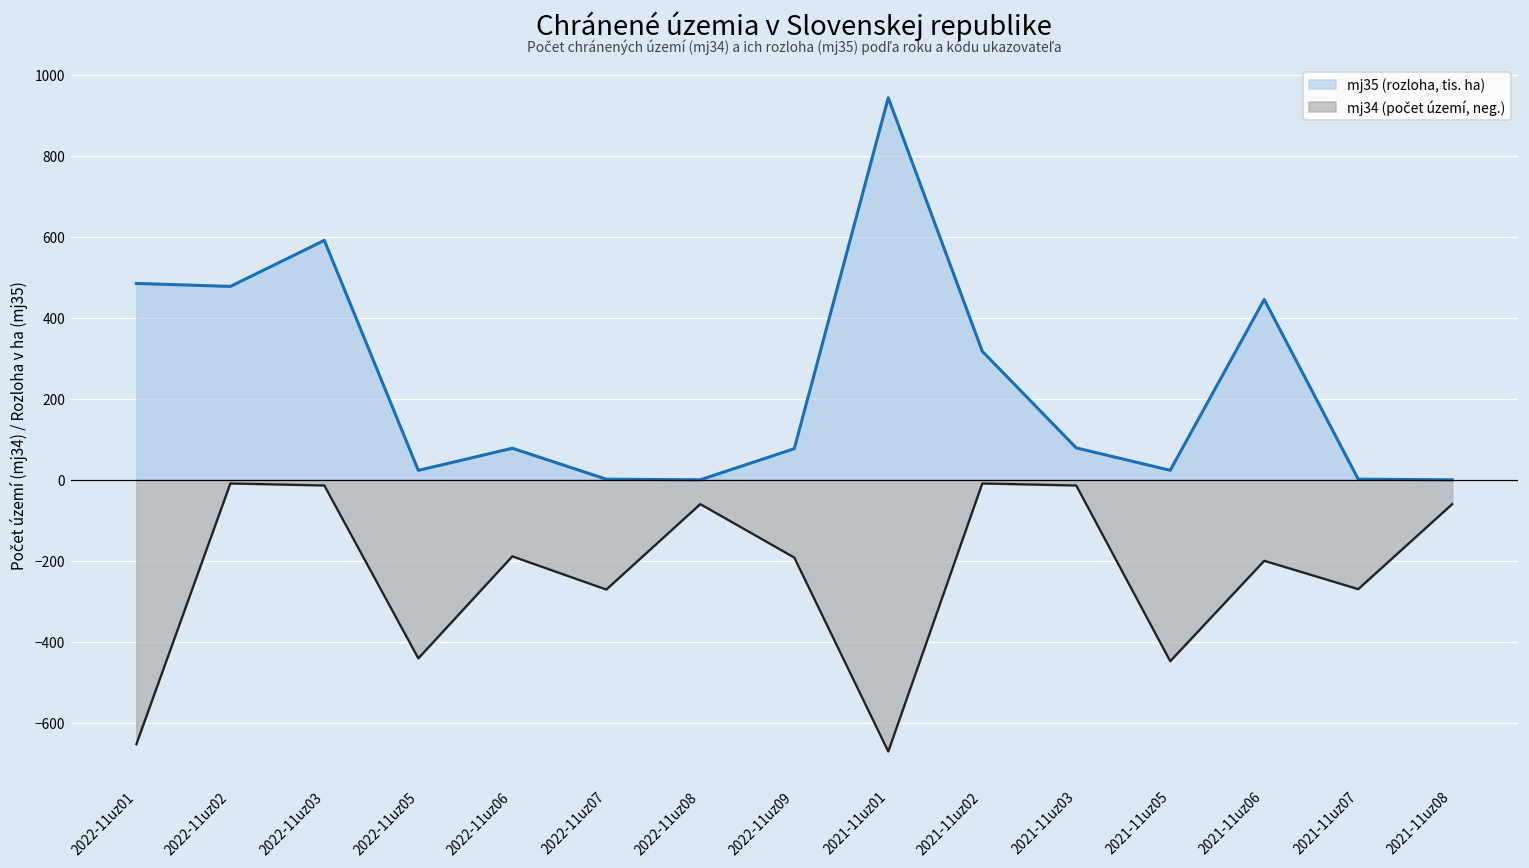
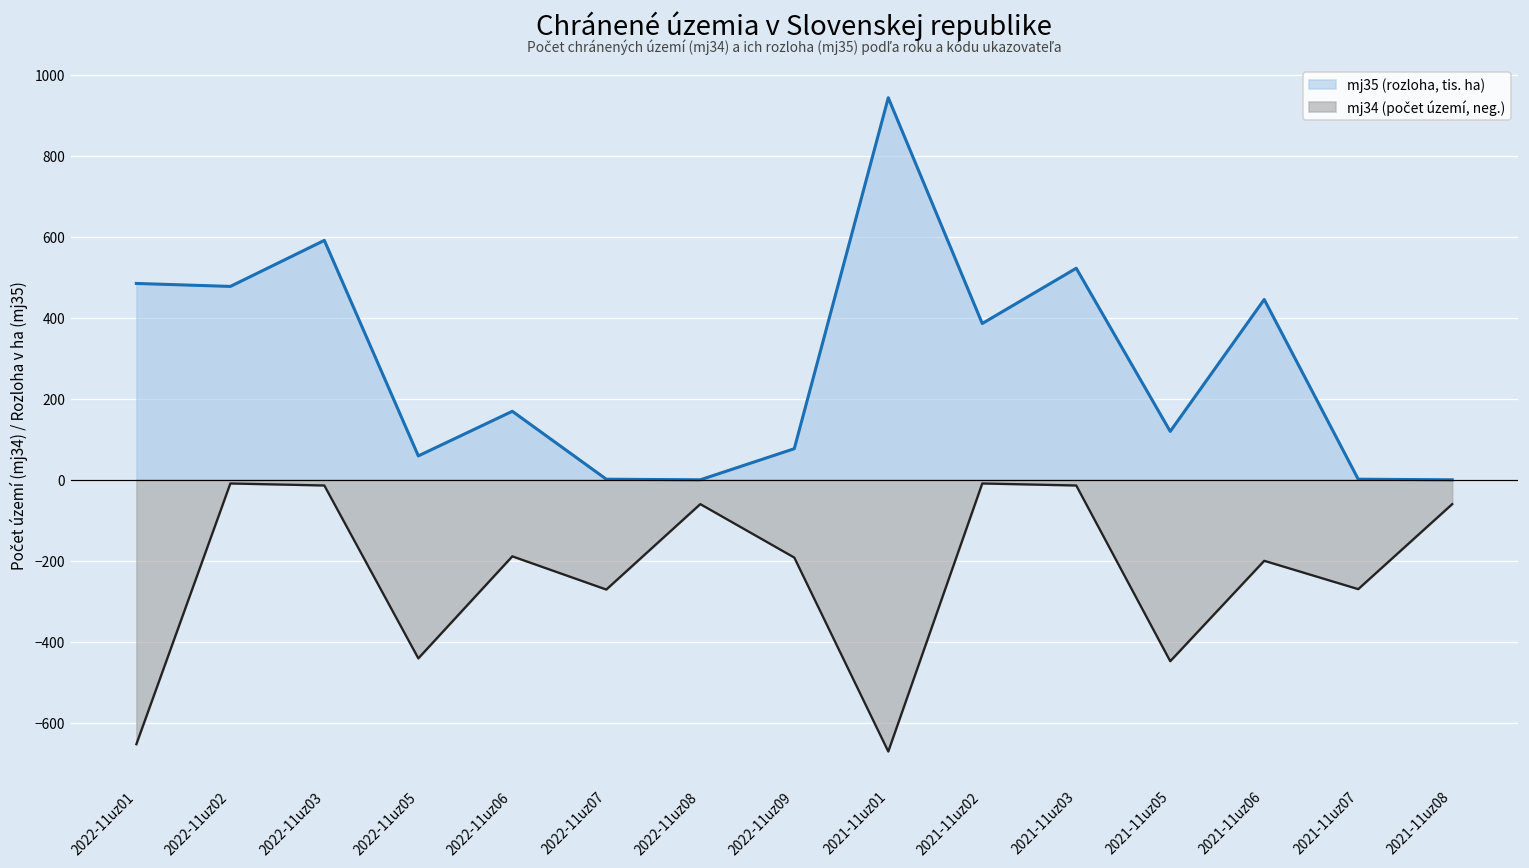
  {
    "mj35 (rozloha, tis. ha)": {
      "2022-11uz01": 490,
      "2022-11uz02": 480,
      "2022-11uz03": 590,
-     "2022-11uz05": 20,
-     "2022-11uz06": 80,
+     "2022-11uz05": 60,
+     "2022-11uz06": 170,
      "2022-11uz09": 80,
      "2021-11uz01": 940,
-     "2021-11uz02": 320,
-     "2021-11uz03": 80,
-     "2021-11uz05": 20,
+     "2021-11uz02": 390,
+     "2021-11uz03": 520,
+     "2021-11uz05": 120,
      "2021-11uz06": 450
    }
  }
